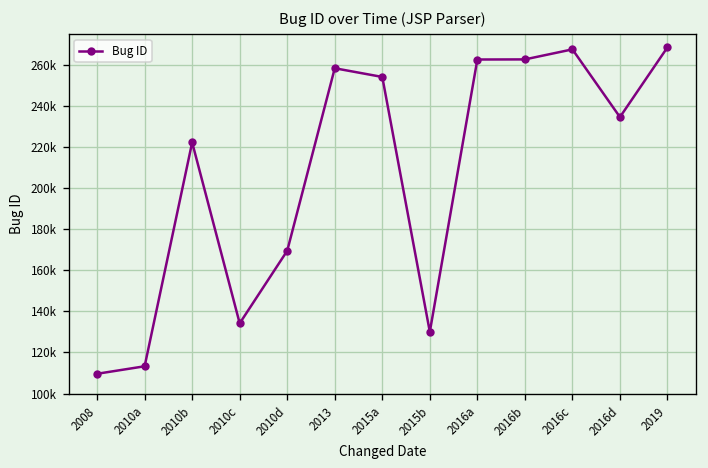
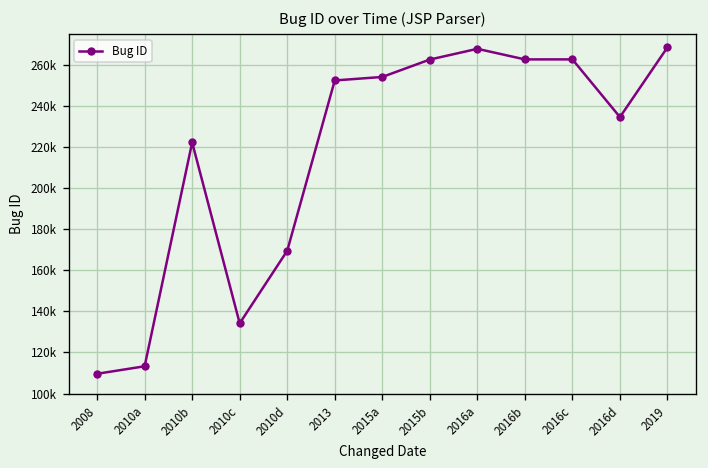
  {
    "2008": 110000,
    "2010a": 113000,
    "2010b": 222000,
    "2010c": 134000,
    "2010d": 170000,
-   "2013": 258000,
+   "2013": 253000,
    "2015a": 254000,
-   "2015b": 130000,
-   "2016a": 263000,
+   "2015b": 263000,
+   "2016a": 268000,
    "2016b": 263000,
-   "2016c": 268000,
+   "2016c": 263000,
    "2016d": 235000,
    "2019": 269000
  }
